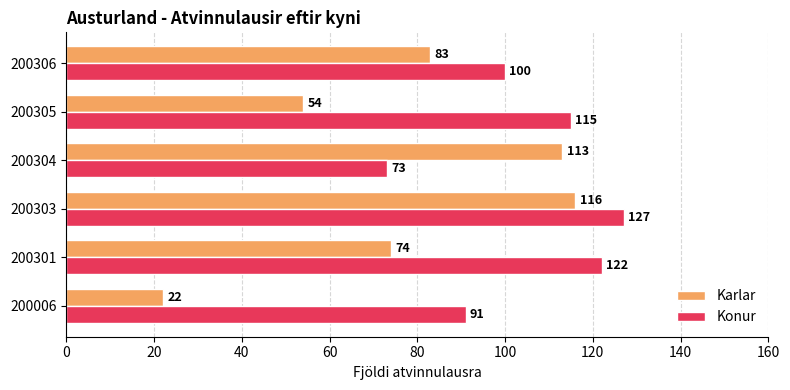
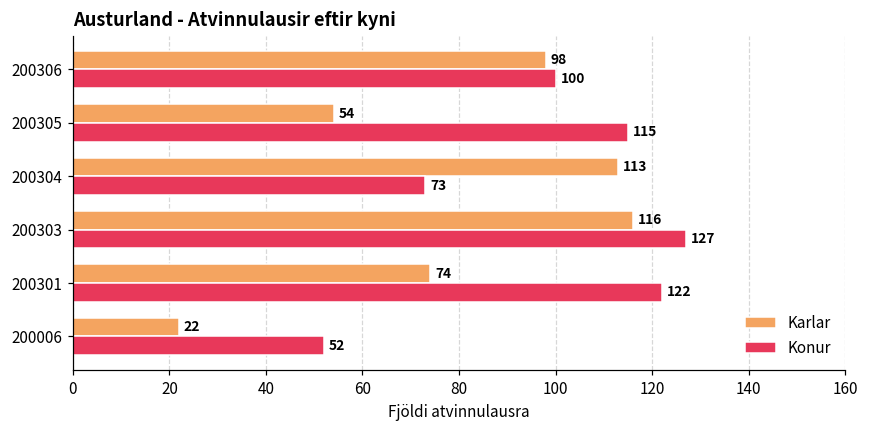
  {
    "Karlar": {
-     "200306": 83,
+     "200306": 98,
      "200305": 54,
      "200304": 113,
      "200303": 116,
      "200301": 74,
      "200006": 22
    },
    "Konur": {
      "200306": 100,
      "200305": 115,
      "200304": 73,
      "200303": 127,
      "200301": 122,
-     "200006": 91
+     "200006": 52
    }
  }
